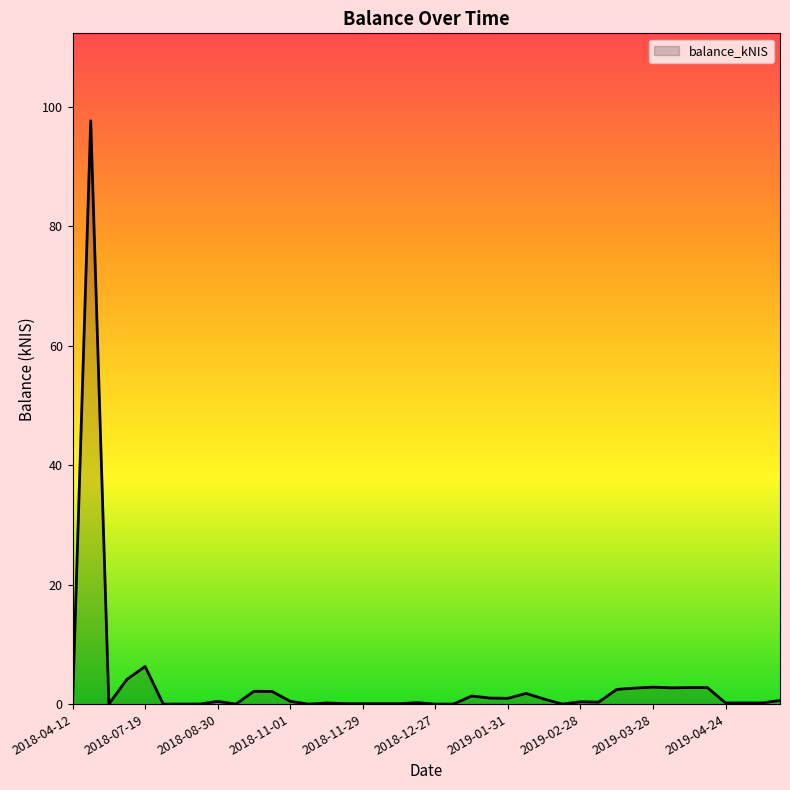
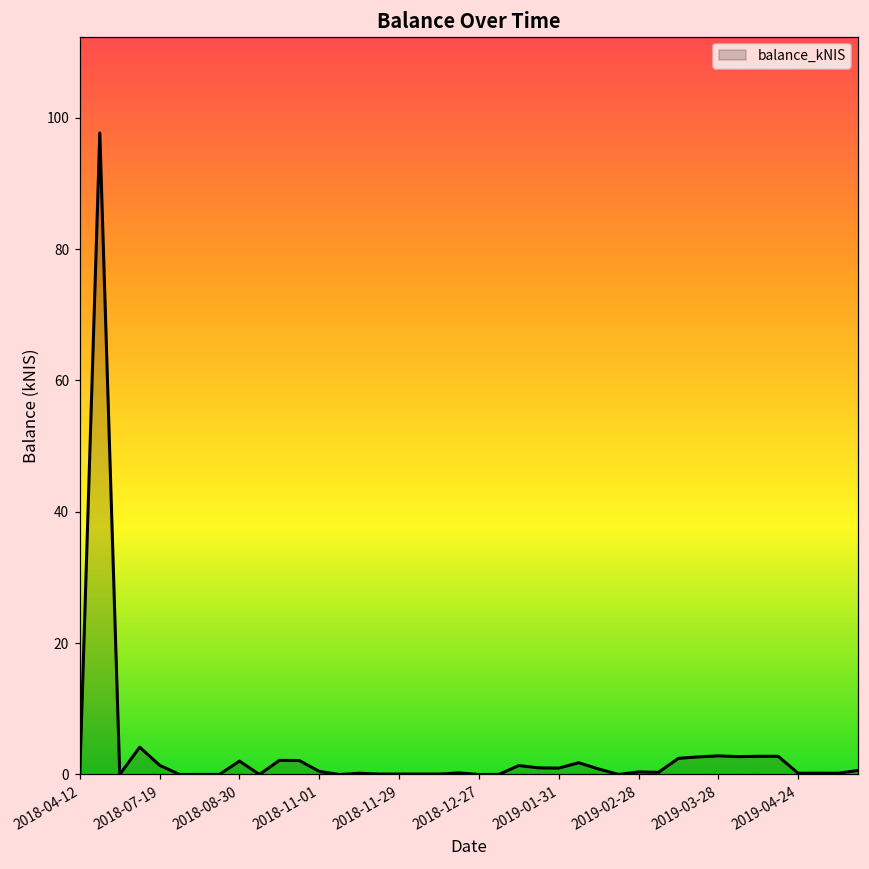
  {
    "2018-04-12": 0,
-   "2018-07-19": 6,
-   "2018-08-30": 0,
+   "2018-07-19": 1,
+   "2018-08-30": 2,
    "2018-11-01": 0,
    "2018-11-29": 0,
    "2018-12-27": 0,
    "2019-01-31": 1,
    "2019-02-28": 0,
    "2019-03-28": 3,
    "2019-04-24": 0
  }
